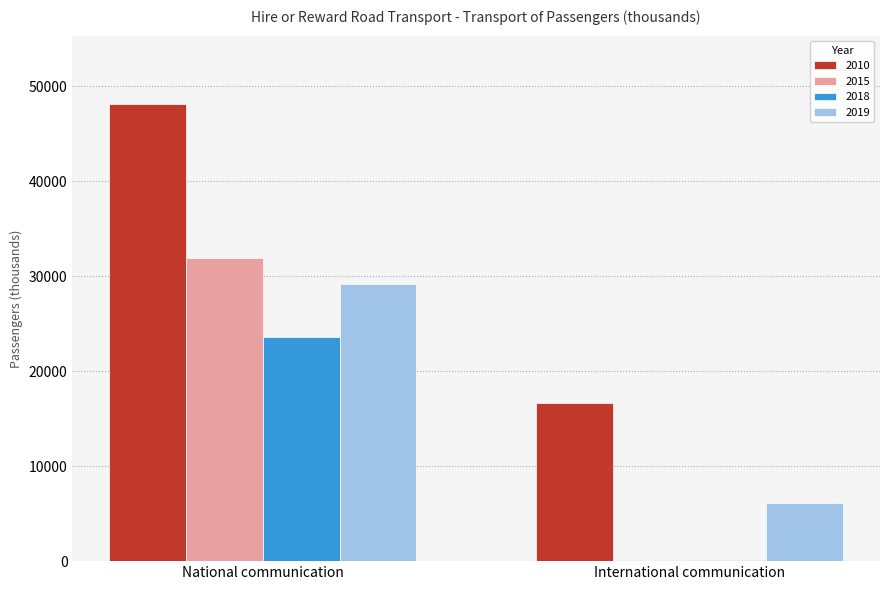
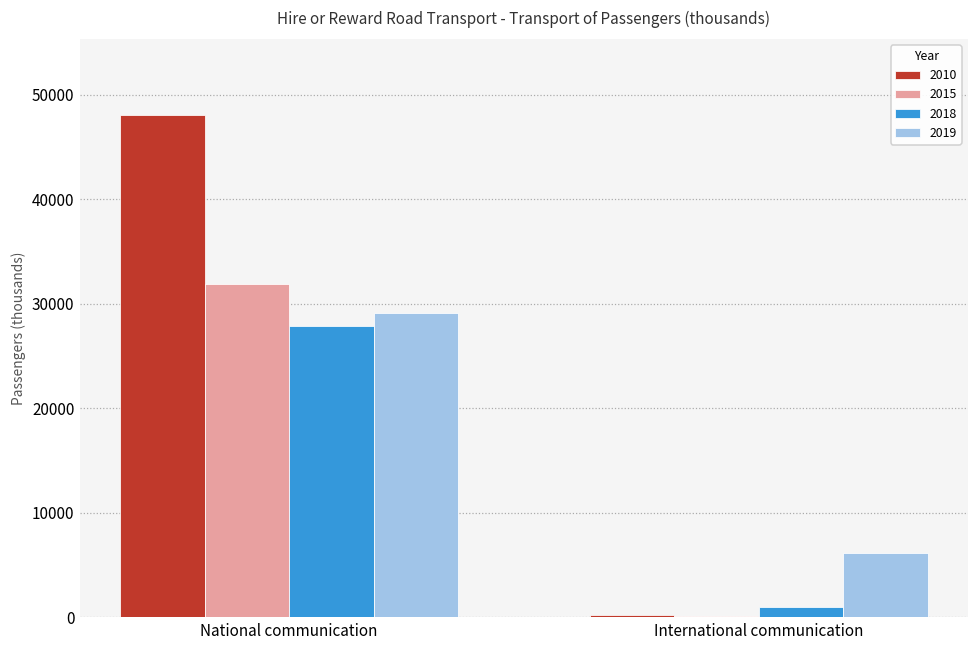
  {
    "2010": {
      "National communication": 48000,
-     "International communication": 17000
+     "International communication": 0
    },
    "2015": {
      "National communication": 32000
    },
    "2018": {
-     "National communication": 24000,
-     "International communication": 0
+     "National communication": 28000,
+     "International communication": 1000
    },
    "2019": {
      "National communication": 29000,
      "International communication": 6000
    }
  }
